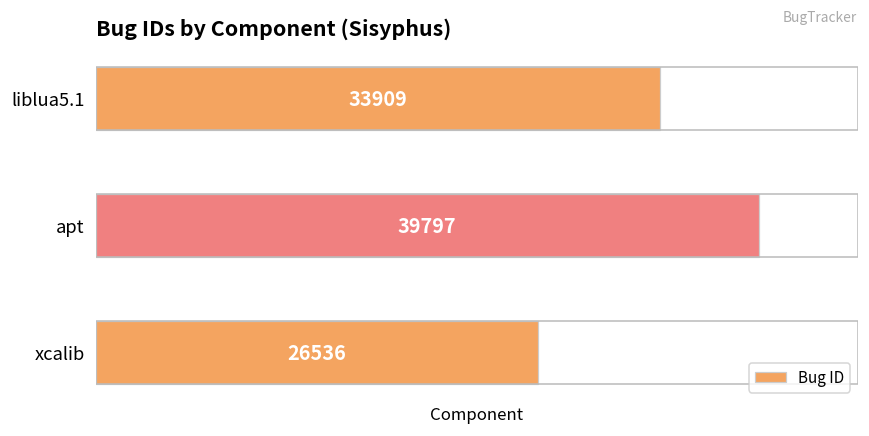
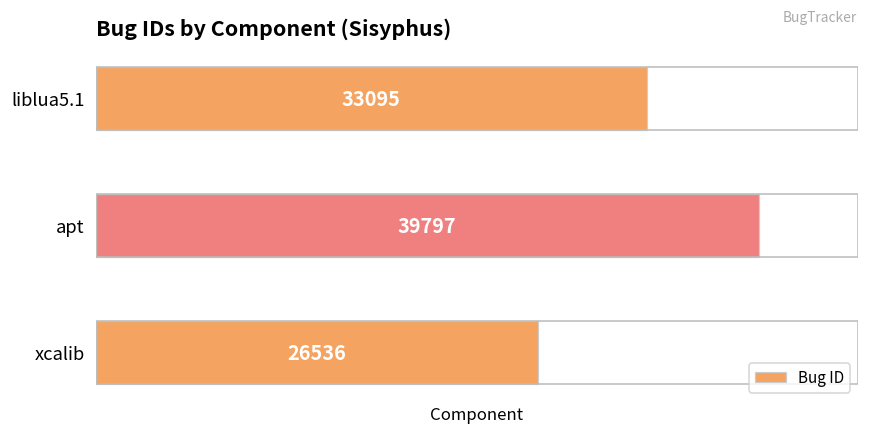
  {
-   "liblua5.1": 33909,
+   "liblua5.1": 33095,
    "apt": 39797,
    "xcalib": 26536
  }
